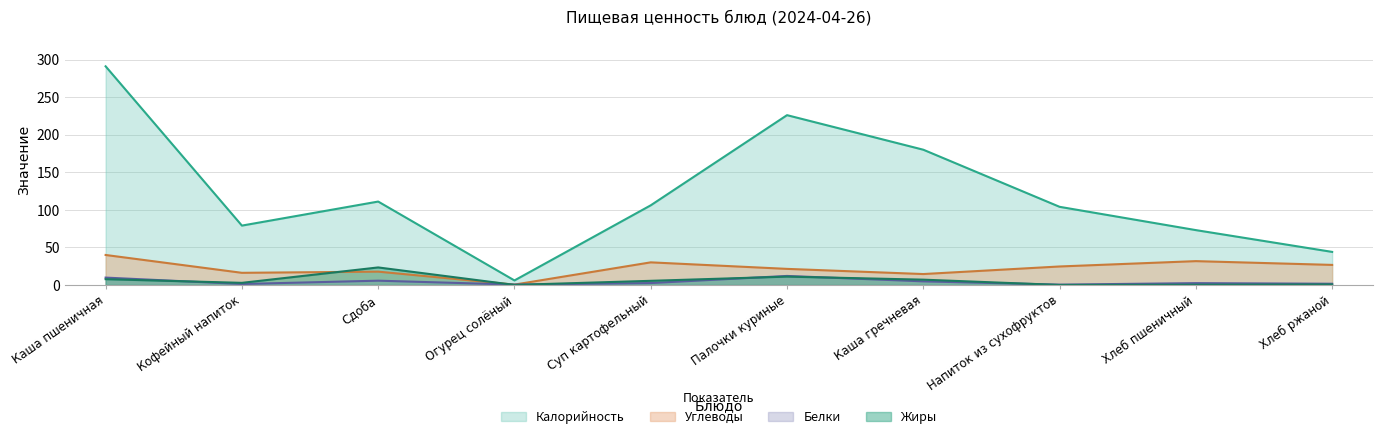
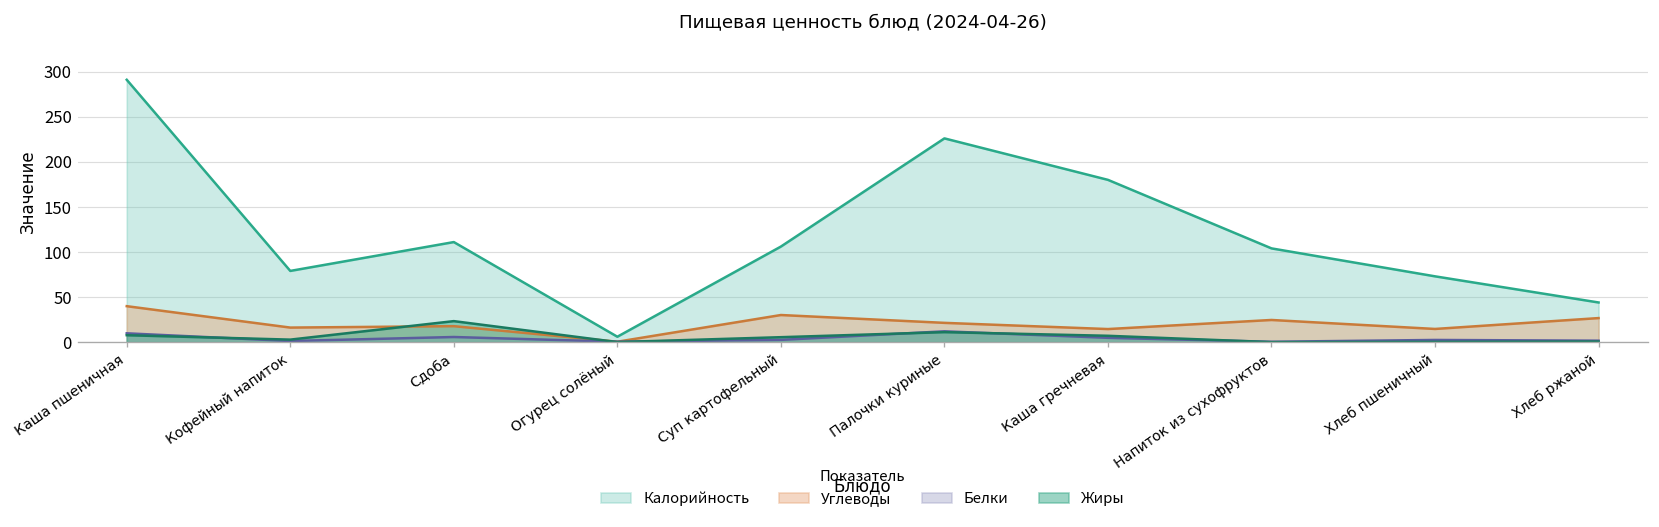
  {
    "Углеводы": {
      "Каша пшеничная": 40,
      "Кофейный напиток": 20,
      "Сдоба": 20,
      "Суп картофельный": 30,
      "Палочки куриные": 20,
      "Каша гречневая": 10,
      "Напиток из сухофруктов": 20,
-     "Хлеб пшеничный": 30,
+     "Хлеб пшеничный": 10,
      "Хлеб ржаной": 30
    },
    "Жиры": {
      "Сдоба": 20
    }
  }
